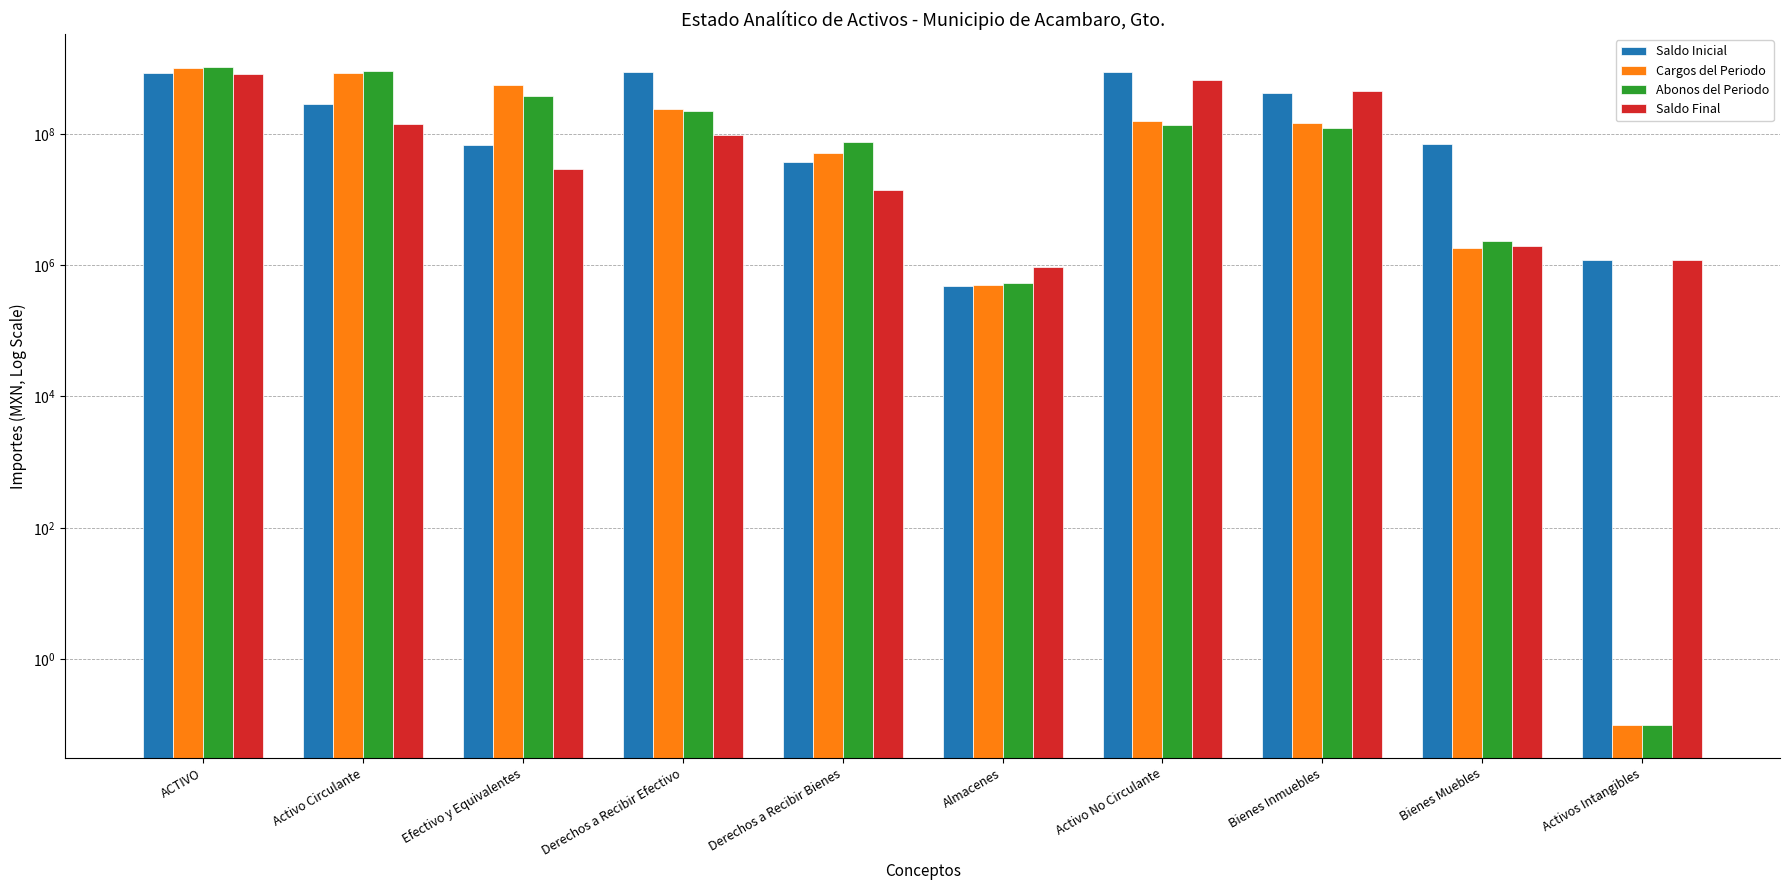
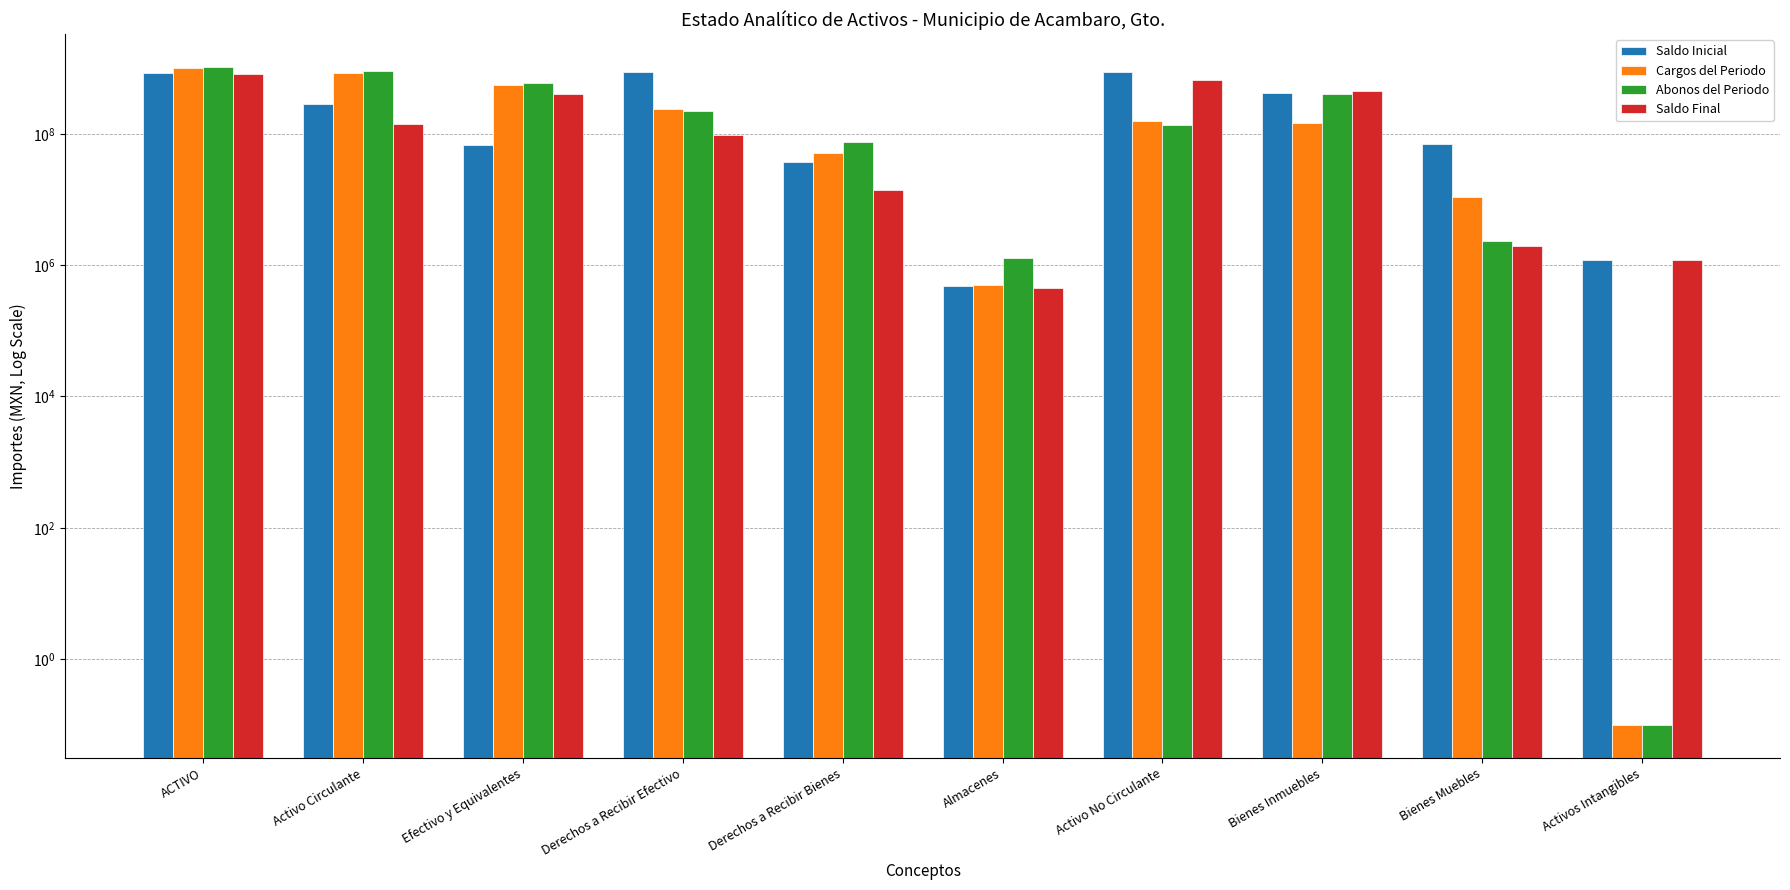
  {
    "Saldo Inicial": {
      "ACTIVO": 800000000,
      "Activo Circulante": 300000000,
      "Efectivo y Equivalentes": 70000000,
      "Derechos a Recibir Efectivo": 900000000,
      "Derechos a Recibir Bienes": 40000000,
      "Almacenes": 500000,
      "Activo No Circulante": 900000000,
      "Bienes Inmuebles": 400000000,
      "Bienes Muebles": 70000000,
      "Activos Intangibles": 1200000
    },
    "Cargos del Periodo": {
      "ACTIVO": 1000000000,
      "Activo Circulante": 800000000,
      "Efectivo y Equivalentes": 600000000,
      "Derechos a Recibir Efectivo": 240000000,
      "Derechos a Recibir Bienes": 50000000,
      "Almacenes": 500000,
      "Activo No Circulante": 150000000,
      "Bienes Inmuebles": 140000000,
-     "Bienes Muebles": 1800000,
+     "Bienes Muebles": 11000000,
      "Activos Intangibles": 0.10
    },
    "Abonos del Periodo": {
      "ACTIVO": 1000000000,
      "Activo Circulante": 900000000,
-     "Efectivo y Equivalentes": 400000000,
+     "Efectivo y Equivalentes": 600000000,
      "Derechos a Recibir Efectivo": 220000000,
      "Derechos a Recibir Bienes": 70000000,
-     "Almacenes": 500000,
+     "Almacenes": 1300000,
      "Activo No Circulante": 140000000,
-     "Bienes Inmuebles": 120000000,
+     "Bienes Inmuebles": 400000000,
      "Bienes Muebles": 2300000,
      "Activos Intangibles": 0.10
    },
    "Saldo Final": {
      "ACTIVO": 800000000,
      "Activo Circulante": 140000000,
-     "Efectivo y Equivalentes": 30000000,
+     "Efectivo y Equivalentes": 400000000,
      "Derechos a Recibir Efectivo": 100000000,
      "Derechos a Recibir Bienes": 14000000,
-     "Almacenes": 900000,
+     "Almacenes": 400000,
      "Activo No Circulante": 700000000,
      "Bienes Inmuebles": 400000000,
      "Bienes Muebles": 2000000,
      "Activos Intangibles": 1200000
    }
  }
